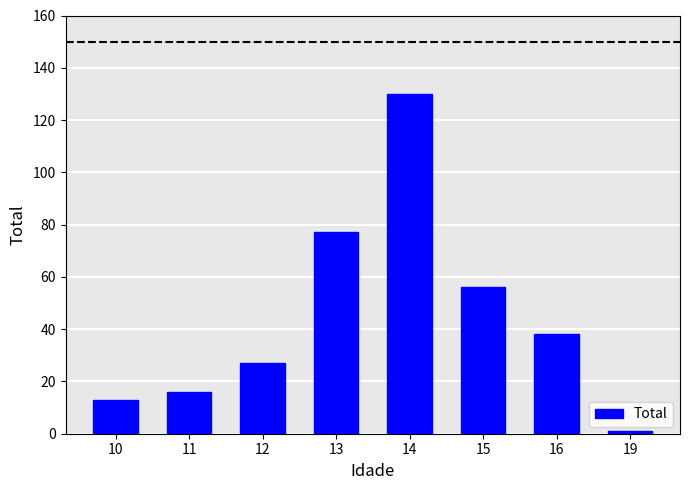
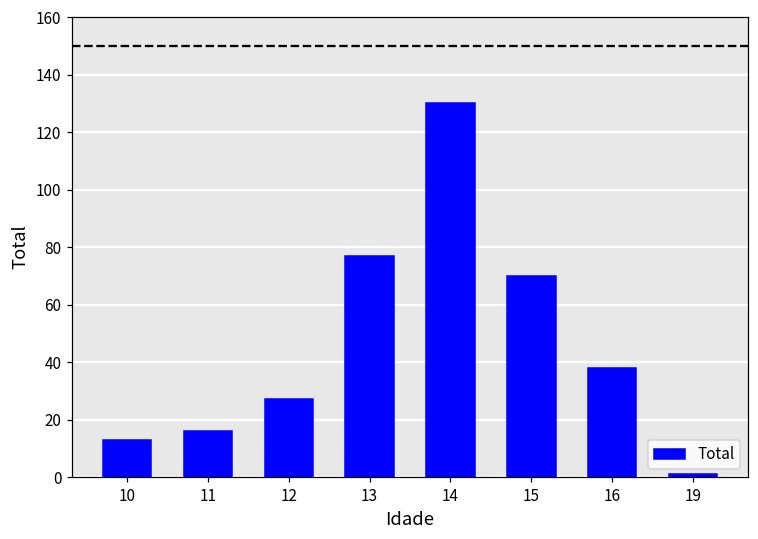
  {
    "10": 13,
    "11": 16,
    "12": 27,
    "13": 77,
    "14": 130,
-   "15": 56,
+   "15": 70,
    "16": 38,
    "19": 1
  }
